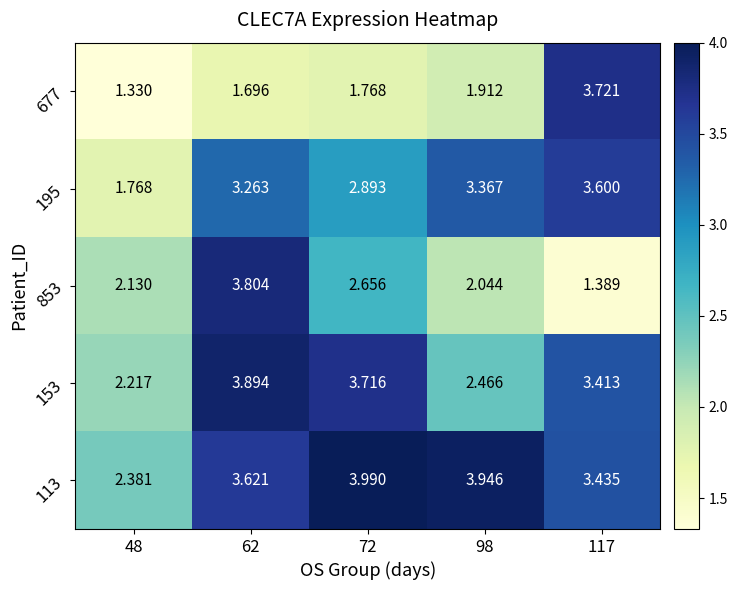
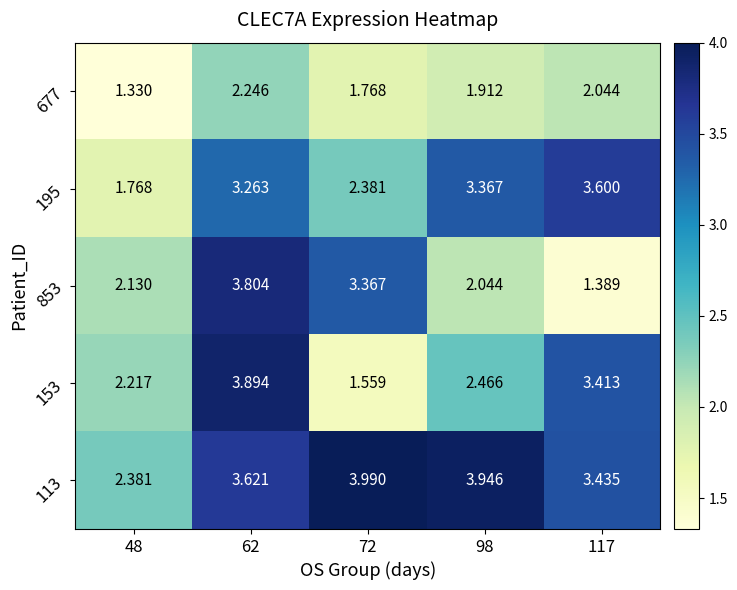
  {
    "677": {
      "48": 1.330,
-     "62": 1.696,
+     "62": 2.246,
      "72": 1.768,
      "98": 1.912,
-     "117": 3.721
+     "117": 2.044
    },
    "195": {
      "48": 1.768,
      "62": 3.263,
-     "72": 2.893,
+     "72": 2.381,
      "98": 3.367,
      "117": 3.600
    },
    "853": {
      "48": 2.130,
      "62": 3.804,
-     "72": 2.656,
+     "72": 3.367,
      "98": 2.044,
      "117": 1.389
    },
    "153": {
      "48": 2.217,
      "62": 3.894,
-     "72": 3.716,
+     "72": 1.559,
      "98": 2.466,
      "117": 3.413
    },
    "113": {
      "48": 2.381,
      "62": 3.621,
      "72": 3.990,
      "98": 3.946,
      "117": 3.435
    }
  }
